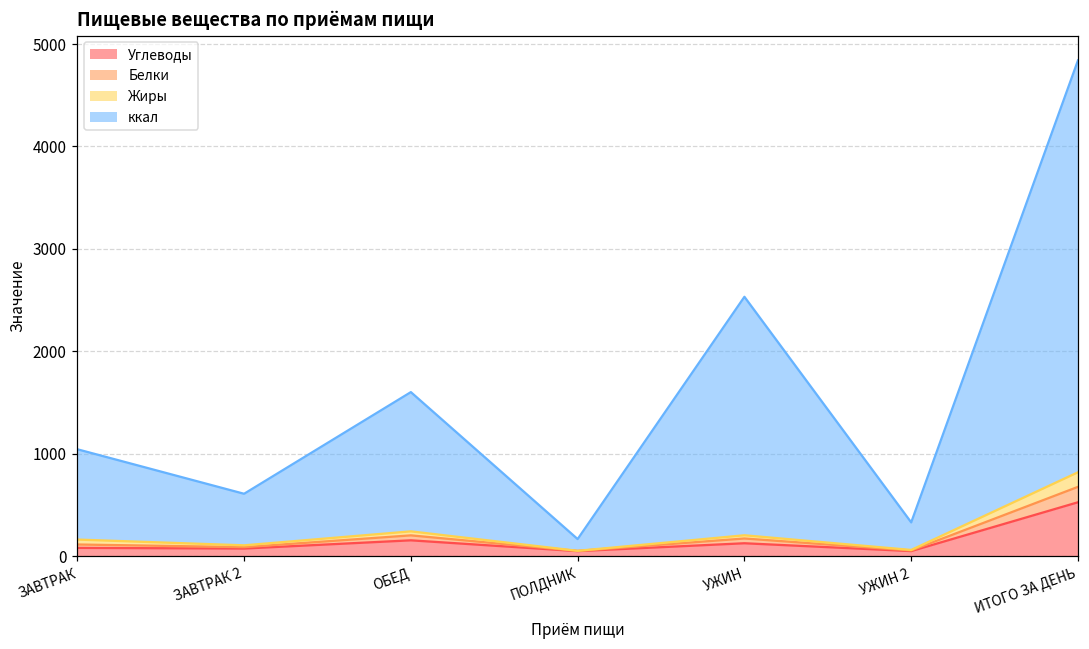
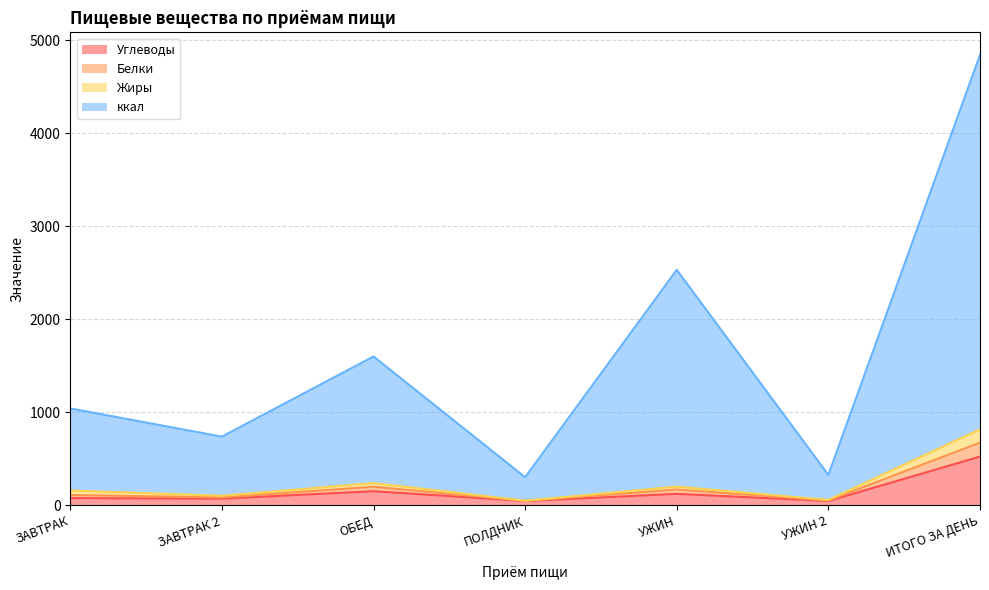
  {
    "ккал": {
      "ЗАВТРАК": 900,
-     "ЗАВТРАК 2": 500,
+     "ЗАВТРАК 2": 600,
      "ОБЕД": 1400,
-     "ПОЛДНИК": 100,
+     "ПОЛДНИК": 300,
      "УЖИН": 2300,
      "УЖИН 2": 300,
      "ИТОГО ЗА ДЕНЬ": 4000
    }
  }
